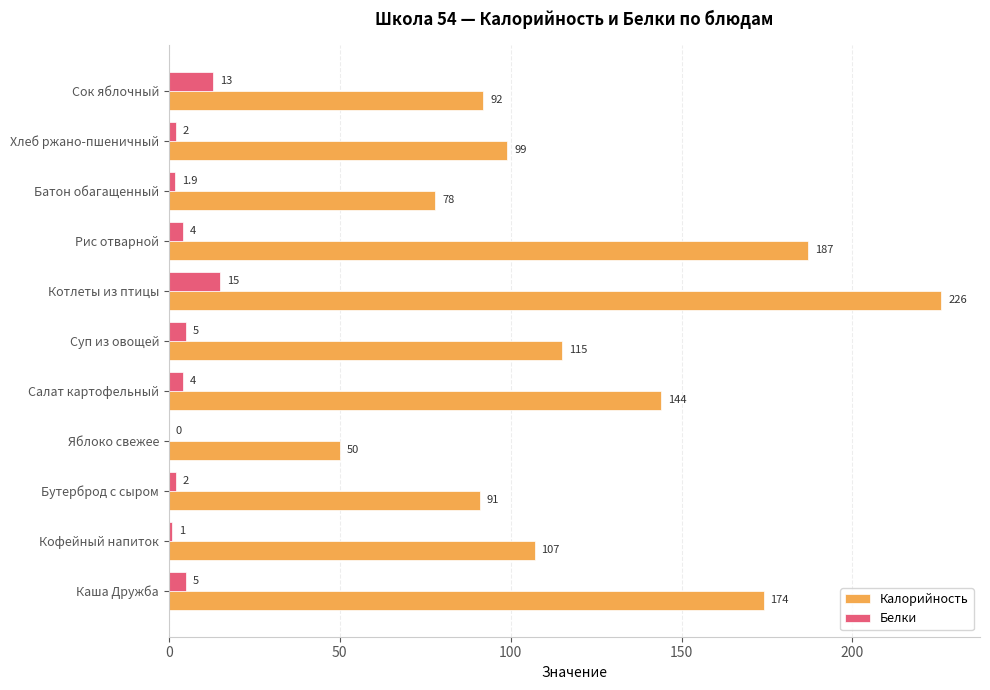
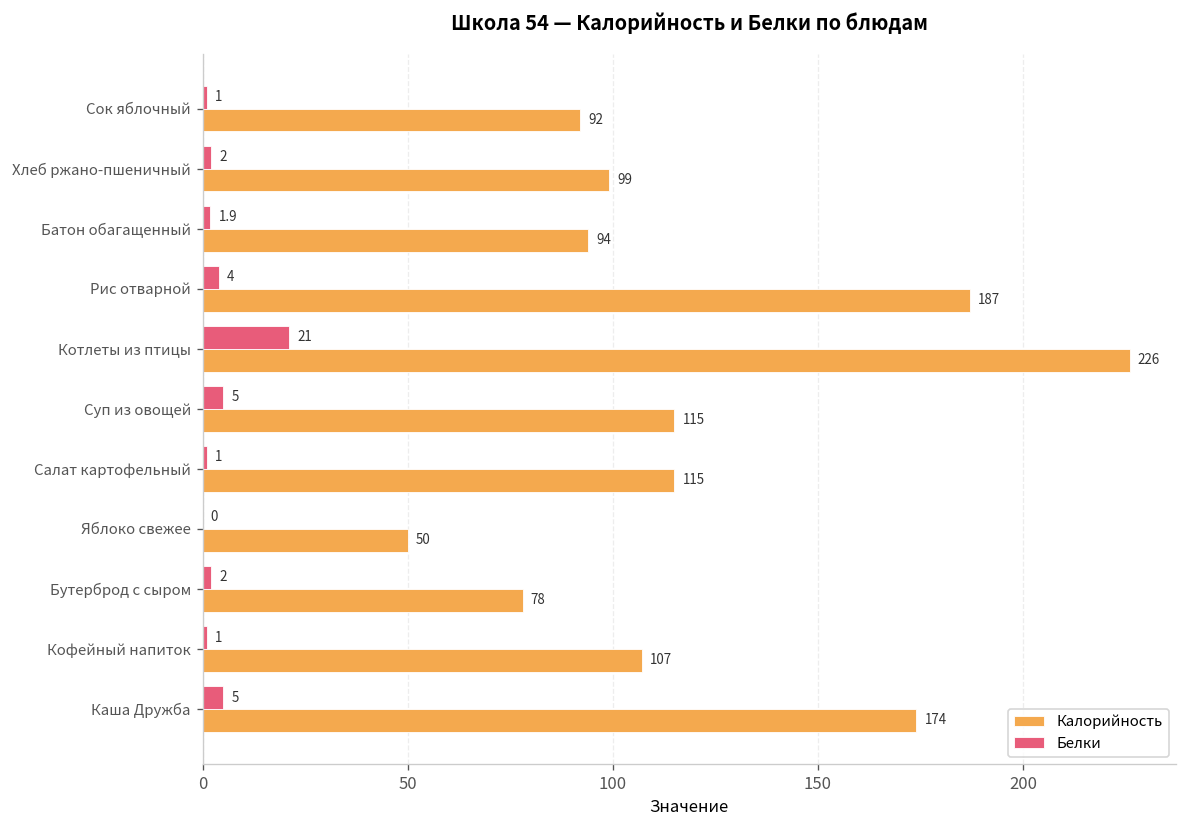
  {
    "Калорийность": {
      "Сок яблочный": 92,
      "Хлеб ржано-пшеничный": 99,
-     "Батон обагащенный": 78,
+     "Батон обагащенный": 94,
      "Рис отварной": 187,
      "Котлеты из птицы": 226,
      "Суп из овощей": 115,
-     "Салат картофельный": 144,
+     "Салат картофельный": 115,
      "Яблоко свежее": 50,
-     "Бутерброд с сыром": 91,
+     "Бутерброд с сыром": 78,
      "Кофейный напиток": 107,
      "Каша Дружба": 174
    },
    "Белки": {
-     "Сок яблочный": 13,
+     "Сок яблочный": 1,
      "Хлеб ржано-пшеничный": 2,
      "Батон обагащенный": 1.9,
      "Рис отварной": 4,
-     "Котлеты из птицы": 15,
+     "Котлеты из птицы": 21,
      "Суп из овощей": 5,
-     "Салат картофельный": 4,
+     "Салат картофельный": 1,
      "Яблоко свежее": 0,
      "Бутерброд с сыром": 2,
      "Кофейный напиток": 1,
      "Каша Дружба": 5
    }
  }
